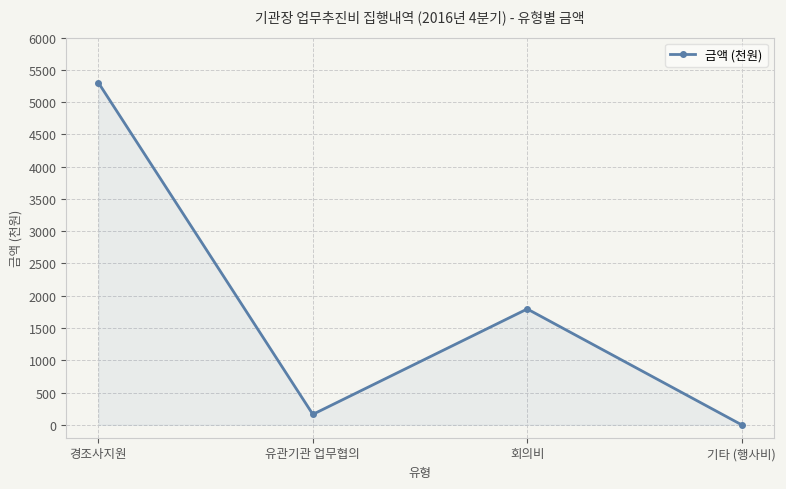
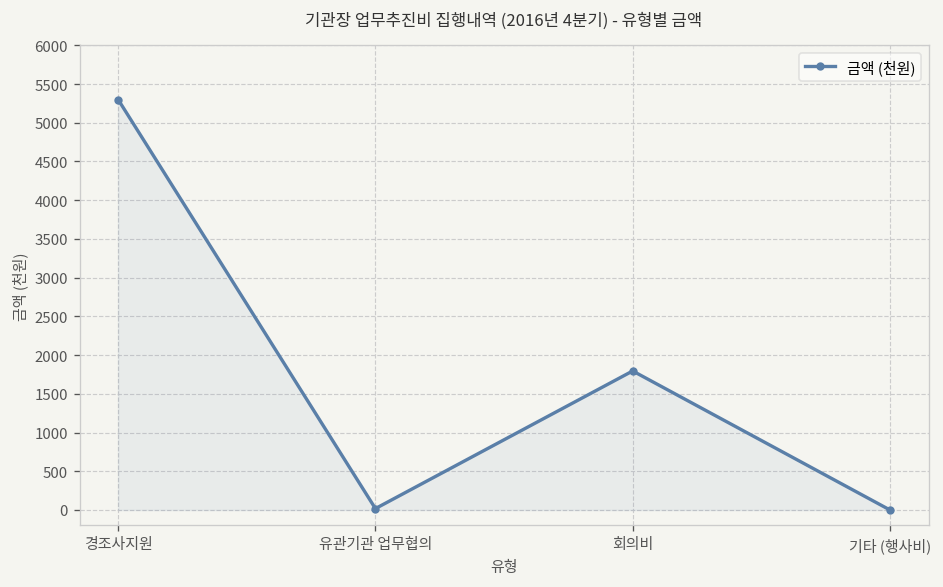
  {
    "경조사지원": 5300,
-   "유관기관 업무협의": 200,
+   "유관기관 업무협의": 0,
    "회의비": 1800,
    "기타 (행사비)": 0
  }
